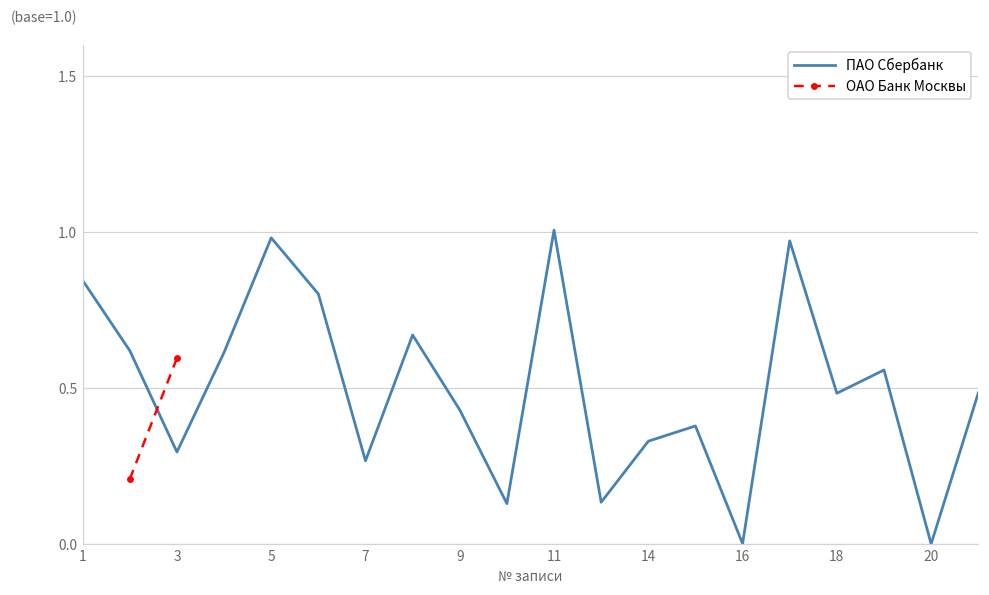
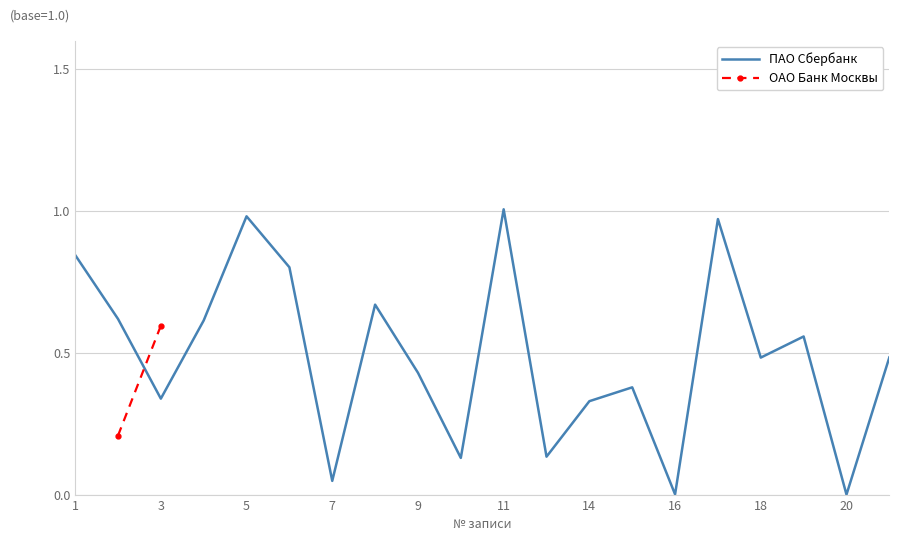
  {
    "ПАО Сбербанк": {
      "1": 0.85,
-     "3": 0.29,
+     "3": 0.34,
      "5": 0.98,
-     "7": 0.27,
+     "7": 0.05,
      "9": 0.43,
      "11": 1.01,
      "14": 0.33,
      "16": 0.00,
      "18": 0.48,
      "20": 0.00
    },
    "ОАО Банк Москвы": {
      "3": 0.60
    }
  }
